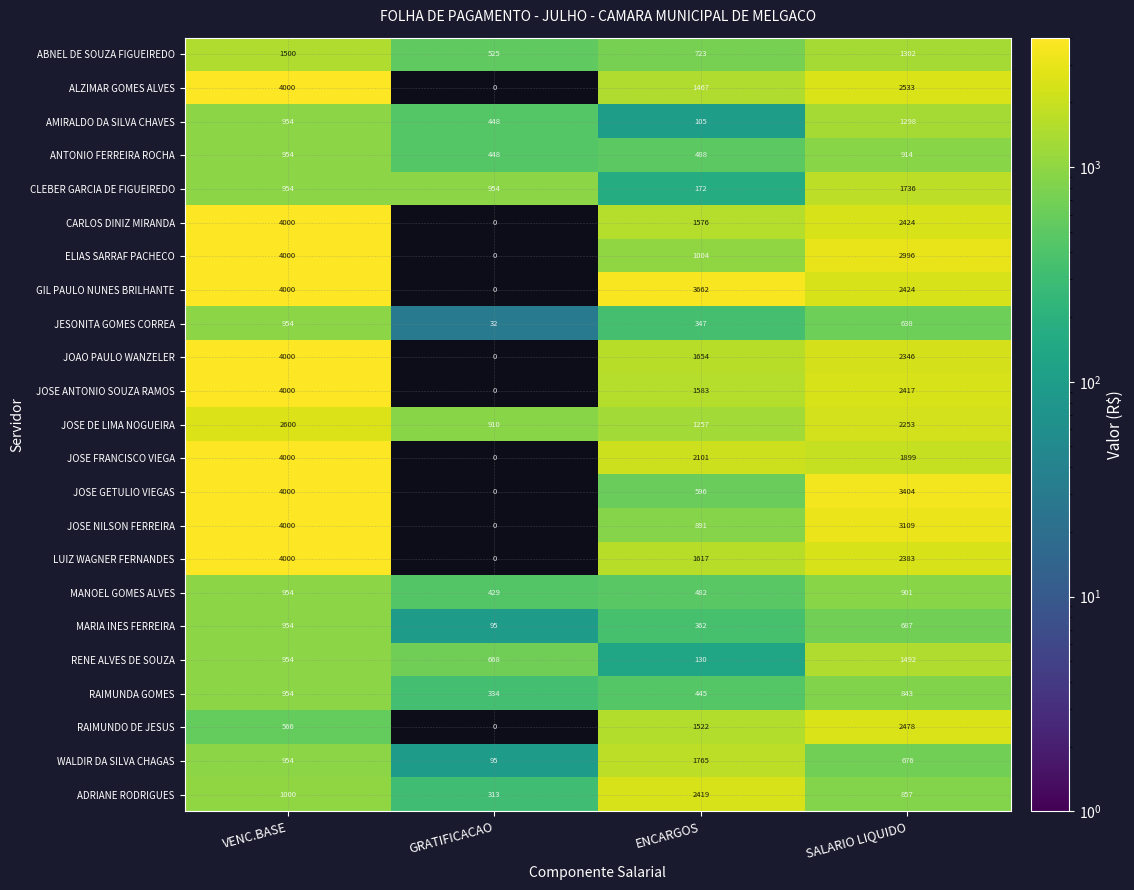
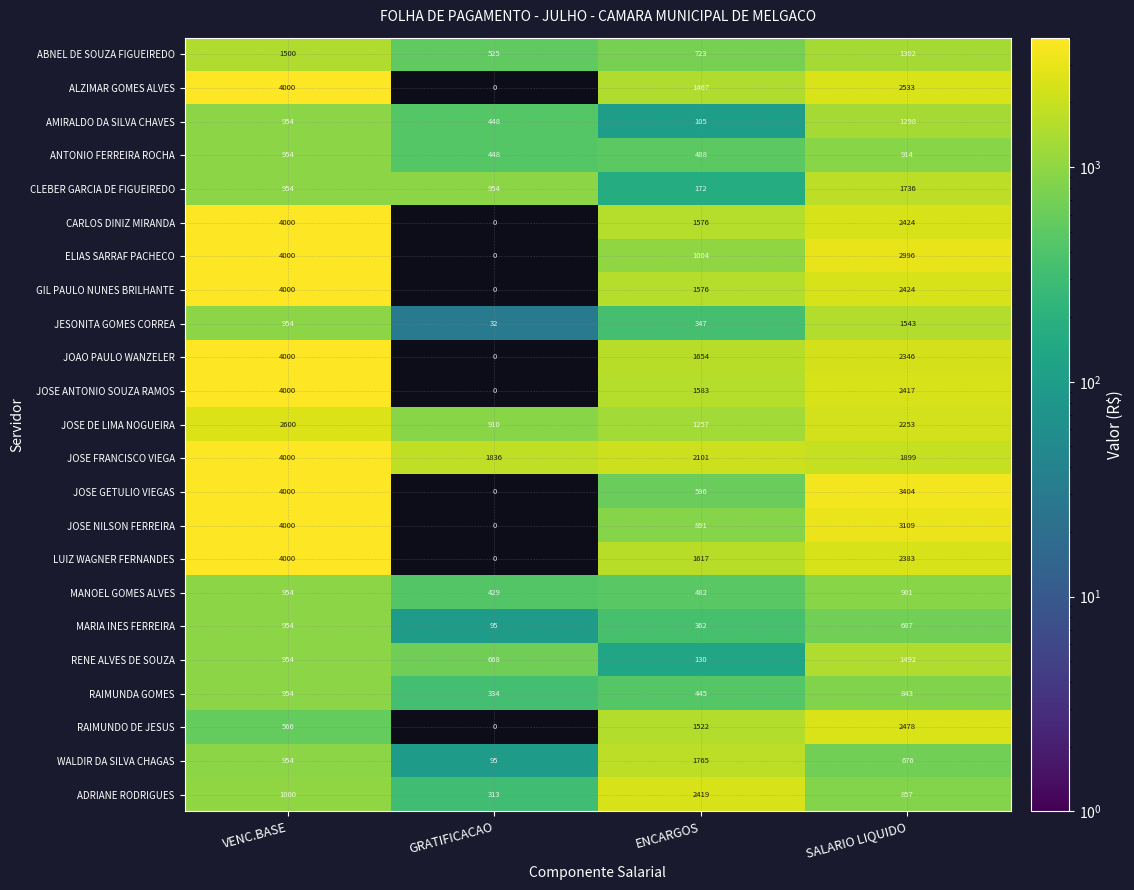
  {
    "ABNEL DE SOUZA FIGUEIREDO": {
      "VENC.BASE": 1500,
      "GRATIFICACAO": 525,
      "ENCARGOS": 723,
      "SALARIO LIQUIDO": 1302
    },
    "ALZIMAR GOMES ALVES": {
      "VENC.BASE": 4000,
      "GRATIFICACAO": 0,
      "ENCARGOS": 1467,
      "SALARIO LIQUIDO": 2533
    },
    "AMIRALDO DA SILVA CHAVES": {
      "VENC.BASE": 954,
      "GRATIFICACAO": 448,
      "ENCARGOS": 105,
      "SALARIO LIQUIDO": 1298
    },
    "ANTONIO FERREIRA ROCHA": {
      "VENC.BASE": 954,
      "GRATIFICACAO": 448,
      "ENCARGOS": 488,
      "SALARIO LIQUIDO": 914
    },
    "CLEBER GARCIA DE FIGUEIREDO": {
      "VENC.BASE": 954,
      "GRATIFICACAO": 954,
      "ENCARGOS": 172,
      "SALARIO LIQUIDO": 1736
    },
    "CARLOS DINIZ MIRANDA": {
      "VENC.BASE": 4000,
      "GRATIFICACAO": 0,
      "ENCARGOS": 1576,
      "SALARIO LIQUIDO": 2424
    },
    "ELIAS SARRAF PACHECO": {
      "VENC.BASE": 4000,
      "GRATIFICACAO": 0,
      "ENCARGOS": 1004,
      "SALARIO LIQUIDO": 2996
    },
    "GIL PAULO NUNES BRILHANTE": {
      "VENC.BASE": 4000,
      "GRATIFICACAO": 0,
-     "ENCARGOS": 3662,
+     "ENCARGOS": 1576,
      "SALARIO LIQUIDO": 2424
    },
    "JESONITA GOMES CORREA": {
      "VENC.BASE": 954,
      "GRATIFICACAO": 32,
      "ENCARGOS": 347,
-     "SALARIO LIQUIDO": 638
+     "SALARIO LIQUIDO": 1543
    },
    "JOAO PAULO WANZELER": {
      "VENC.BASE": 4000,
      "GRATIFICACAO": 0,
      "ENCARGOS": 1654,
      "SALARIO LIQUIDO": 2346
    },
    "JOSE ANTONIO SOUZA RAMOS": {
      "VENC.BASE": 4000,
      "GRATIFICACAO": 0,
      "ENCARGOS": 1583,
      "SALARIO LIQUIDO": 2417
    },
    "JOSE DE LIMA NOGUEIRA": {
      "VENC.BASE": 2600,
      "GRATIFICACAO": 910,
      "ENCARGOS": 1257,
      "SALARIO LIQUIDO": 2253
    },
    "JOSE FRANCISCO VIEGA": {
      "VENC.BASE": 4000,
-     "GRATIFICACAO": 0,
+     "GRATIFICACAO": 1836,
      "ENCARGOS": 2101,
      "SALARIO LIQUIDO": 1899
    },
    "JOSE GETULIO VIEGAS": {
      "VENC.BASE": 4000,
      "GRATIFICACAO": 0,
      "ENCARGOS": 596,
      "SALARIO LIQUIDO": 3404
    },
    "JOSE NILSON FERREIRA": {
      "VENC.BASE": 4000,
      "GRATIFICACAO": 0,
      "ENCARGOS": 891,
      "SALARIO LIQUIDO": 3109
    },
    "LUIZ WAGNER FERNANDES": {
      "VENC.BASE": 4000,
      "GRATIFICACAO": 0,
      "ENCARGOS": 1617,
      "SALARIO LIQUIDO": 2383
    },
    "MANOEL GOMES ALVES": {
      "VENC.BASE": 954,
      "GRATIFICACAO": 429,
      "ENCARGOS": 482,
      "SALARIO LIQUIDO": 901
    },
    "MARIA INES FERREIRA": {
      "VENC.BASE": 954,
      "GRATIFICACAO": 95,
      "ENCARGOS": 362,
      "SALARIO LIQUIDO": 687
    },
    "RENE ALVES DE SOUZA": {
      "VENC.BASE": 954,
      "GRATIFICACAO": 668,
      "ENCARGOS": 130,
      "SALARIO LIQUIDO": 1492
    },
    "RAIMUNDA GOMES": {
      "VENC.BASE": 954,
      "GRATIFICACAO": 334,
      "ENCARGOS": 445,
      "SALARIO LIQUIDO": 843
    },
    "RAIMUNDO DE JESUS": {
      "VENC.BASE": 566,
      "GRATIFICACAO": 0,
      "ENCARGOS": 1522,
      "SALARIO LIQUIDO": 2478
    },
    "WALDIR DA SILVA CHAGAS": {
      "VENC.BASE": 954,
      "GRATIFICACAO": 95,
      "ENCARGOS": 1765,
      "SALARIO LIQUIDO": 676
    },
    "ADRIANE RODRIGUES": {
      "VENC.BASE": 1000,
      "GRATIFICACAO": 313,
      "ENCARGOS": 2419,
      "SALARIO LIQUIDO": 857
    }
  }
